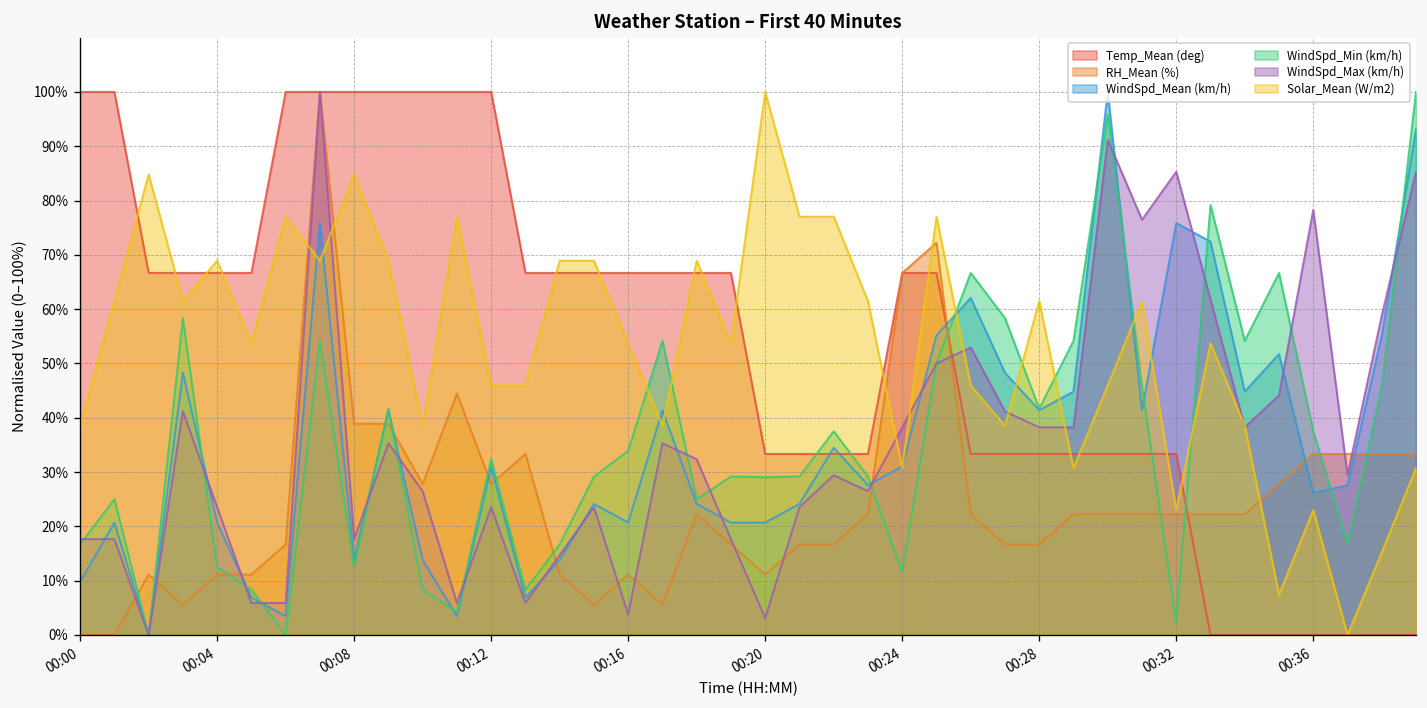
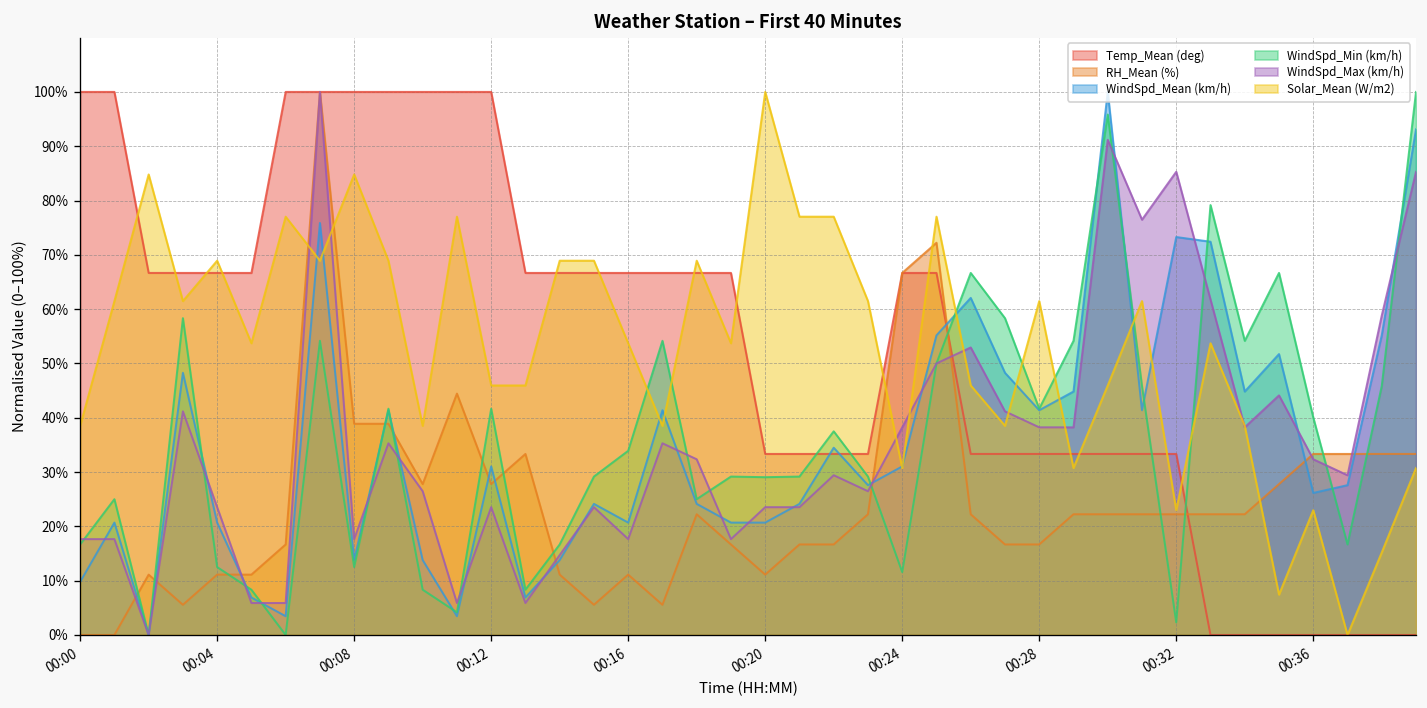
  {
    "WindSpd_Mean (km/h)": {
      "00:00": "10%",
      "00:04": "21%",
      "00:08": "14%",
      "00:12": "31%",
      "00:16": "21%",
      "00:20": "21%",
-     "00:32": "76%",
+     "00:32": "73%",
      "00:36": "26%"
    },
    "WindSpd_Min (km/h)": {
      "00:00": "17%",
      "00:04": "13%",
      "00:08": "13%",
-     "00:12": "32%",
+     "00:12": "42%",
      "00:16": "34%",
      "00:20": "29%",
      "00:24": "12%",
      "00:32": "2%",
-     "00:36": "38%"
+     "00:36": "40%"
    },
    "WindSpd_Max (km/h)": {
      "00:00": "18%",
      "00:04": "24%",
      "00:08": "18%",
      "00:12": "24%",
-     "00:16": "4%",
-     "00:20": "3%",
+     "00:16": "18%",
+     "00:20": "24%",
      "00:24": "38%",
      "00:28": "38%",
      "00:32": "85%",
-     "00:36": "78%"
+     "00:36": "32%"
    }
  }
